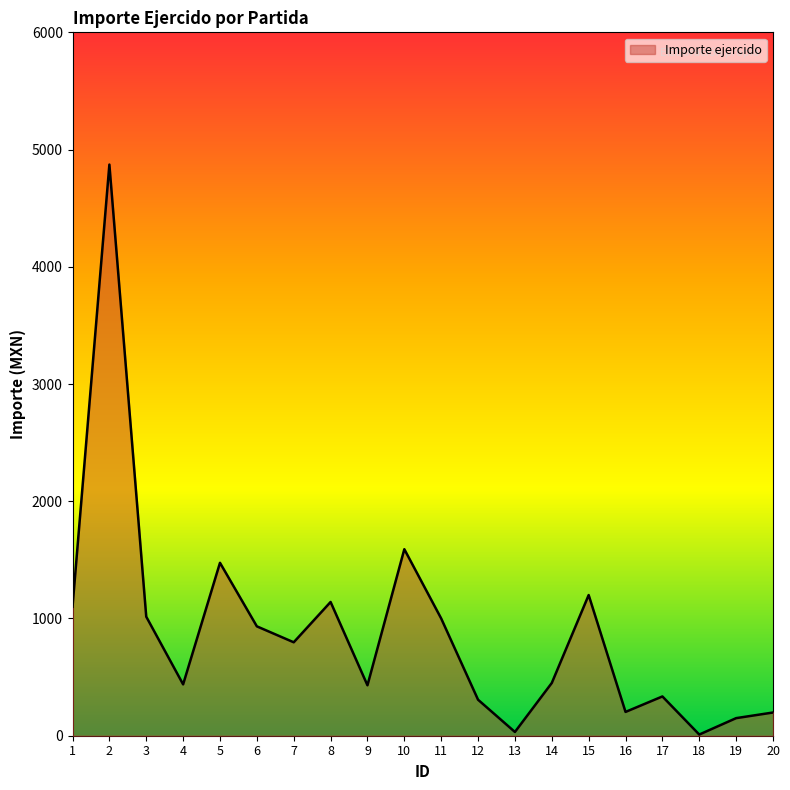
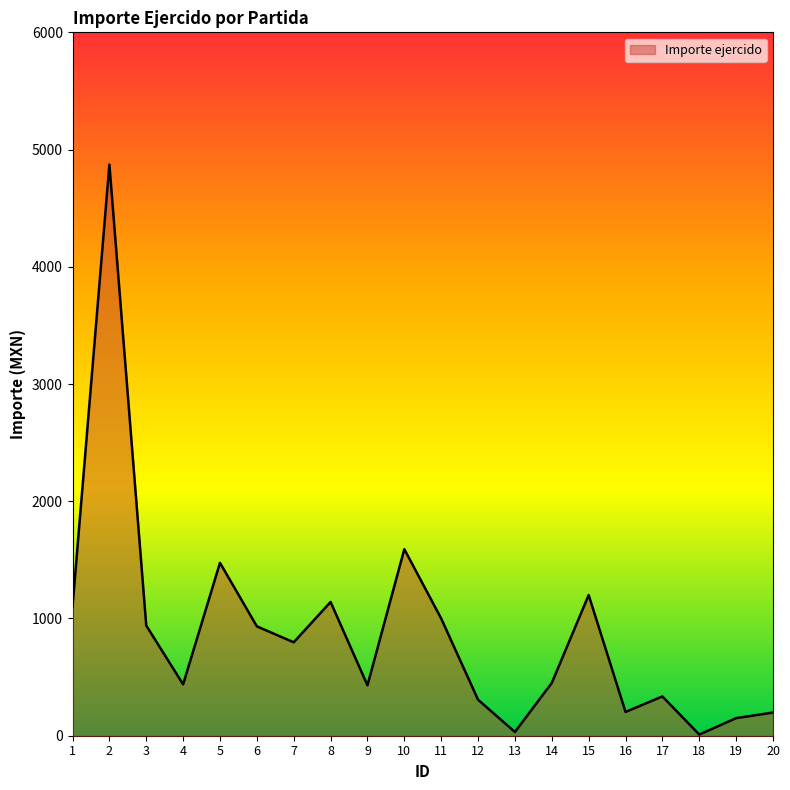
  {
    "1": 1100,
    "2": 4870,
-   "3": 1020,
+   "3": 940,
    "4": 440,
    "5": 1480,
    "6": 930,
    "7": 800,
    "8": 1140,
    "9": 430,
    "10": 1590,
    "11": 1000,
    "12": 310,
    "13": 30,
    "14": 450,
    "15": 1200,
    "16": 200,
    "17": 340,
    "18": 10,
    "19": 150,
    "20": 200
  }
